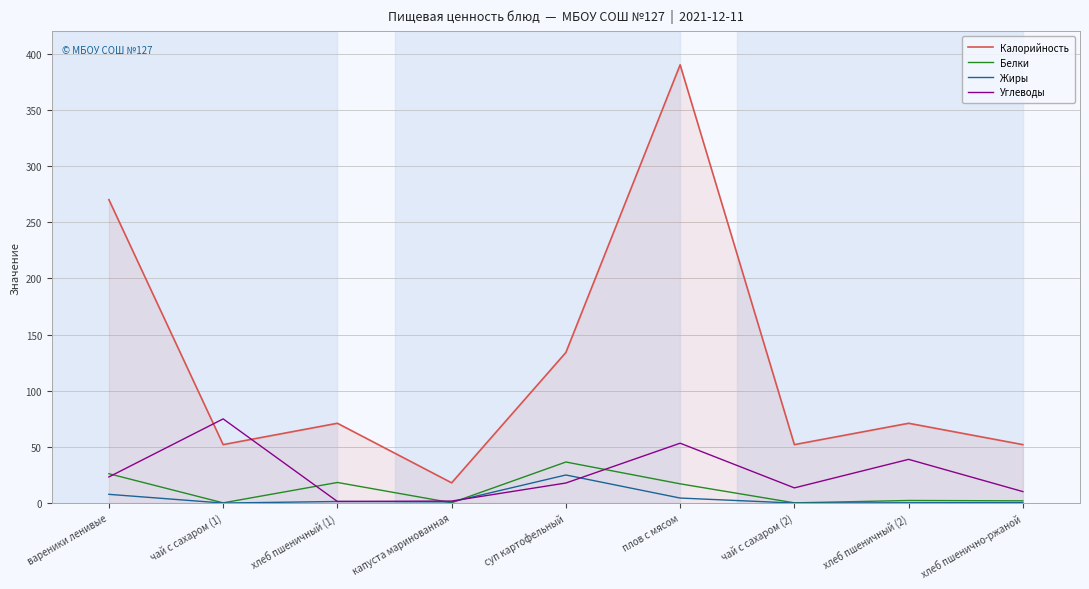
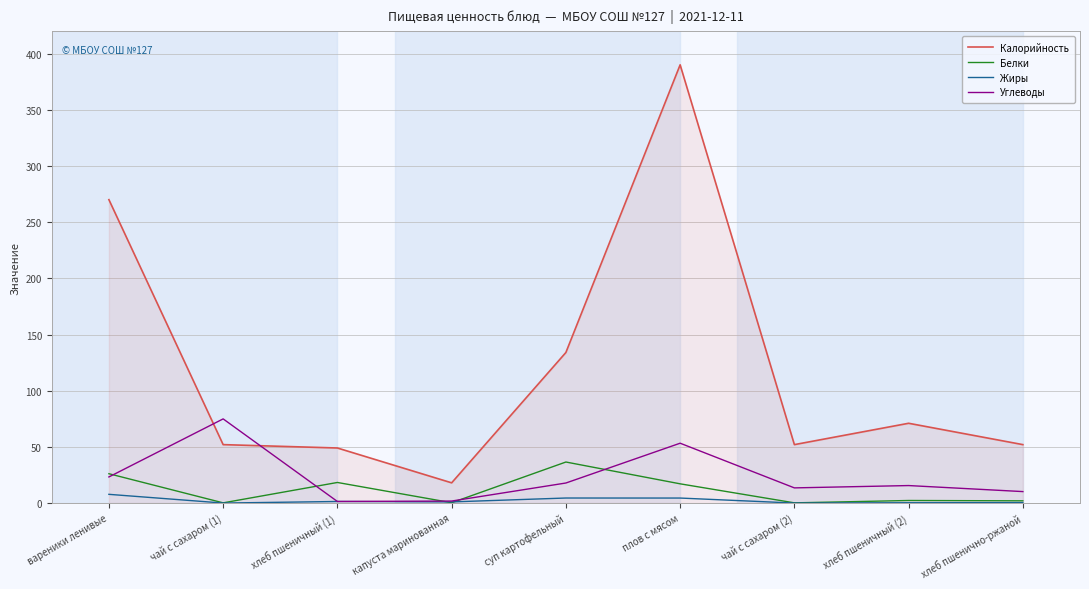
  {
    "Калорийность": {
      "вареники ленивые": 270,
      "чай с сахаром (1)": 52,
-     "хлеб пшеничный (1)": 71,
+     "хлеб пшеничный (1)": 49,
      "капуста маринованная": 18,
      "суп картофельный": 134,
      "плов с мясом": 390,
      "чай с сахаром (2)": 52,
      "хлеб пшеничный (2)": 71,
      "хлеб пшенично-ржаной": 52
    },
    "Белки": {
      "вареники ленивые": 26,
      "хлеб пшеничный (1)": 18,
      "суп картофельный": 37,
      "плов с мясом": 17
    },
    "Жиры": {
      "вареники ленивые": 8,
-     "суп картофельный": 25,
+     "суп картофельный": 4,
      "плов с мясом": 4
    },
    "Углеводы": {
      "вареники ленивые": 23,
      "чай с сахаром (1)": 75,
      "суп картофельный": 18,
      "плов с мясом": 53,
      "чай с сахаром (2)": 14,
-     "хлеб пшеничный (2)": 39,
+     "хлеб пшеничный (2)": 16,
      "хлеб пшенично-ржаной": 10
    }
  }
